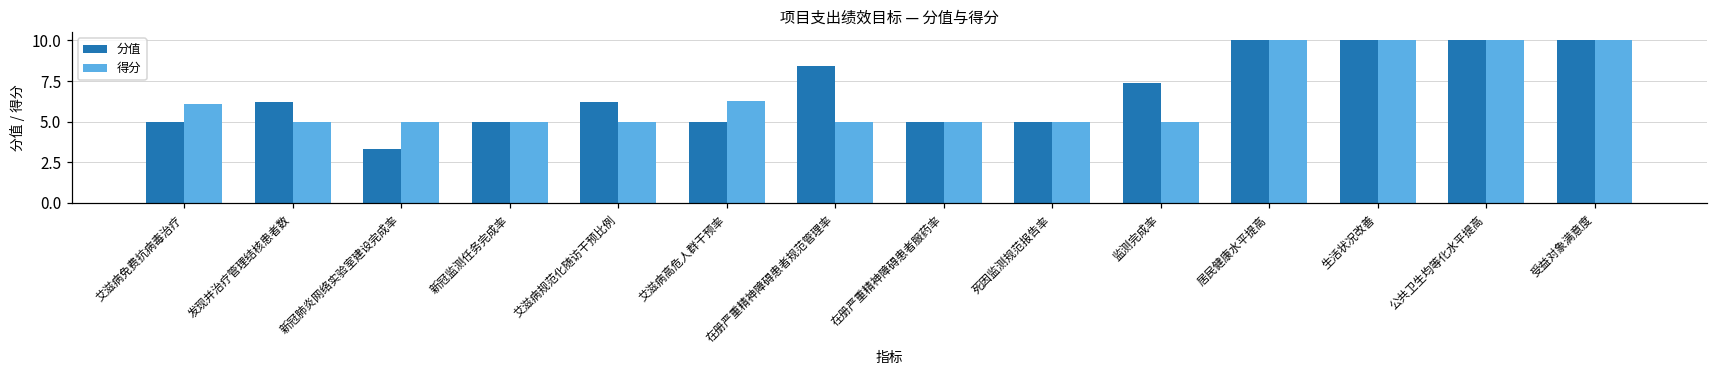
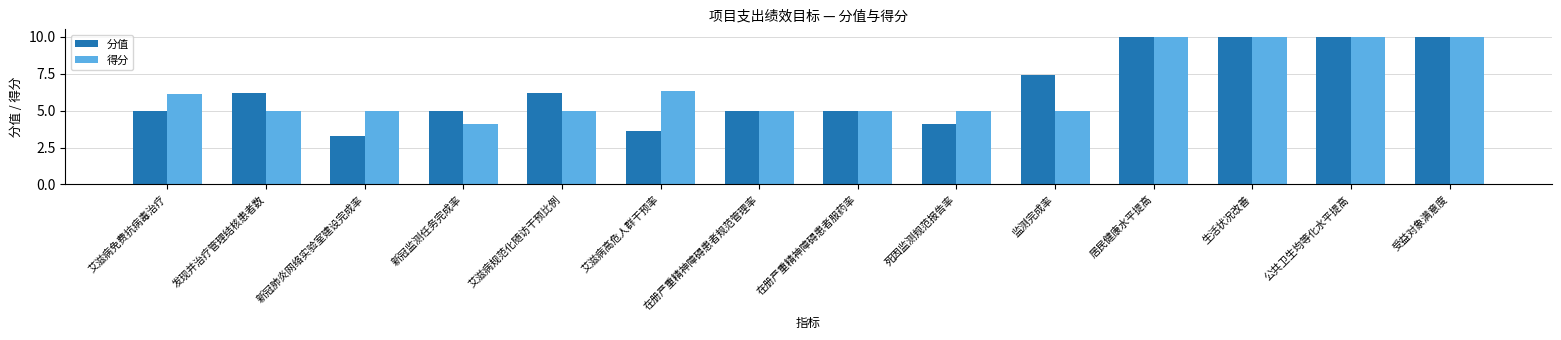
  {
    "分值": {
      "艾滋病免费抗病毒治疗": 5.0,
      "发现并治疗管理结核患者数": 6.2,
      "新冠肺炎网络实验室建设完成率": 3.3,
      "新冠监测任务完成率": 5.0,
      "艾滋病规范化随访干预比例": 6.2,
-     "艾滋病高危人群干预率": 5.0,
-     "在册严重精神障碍患者规范管理率": 8.4,
+     "艾滋病高危人群干预率": 3.6,
+     "在册严重精神障碍患者规范管理率": 5.0,
      "在册严重精神障碍患者服药率": 5.0,
-     "死因监测规范报告率": 5.0,
+     "死因监测规范报告率": 4.1,
      "监测完成率": 7.4,
      "居民健康水平提高": 10.0,
      "生活状况改善": 10.0,
      "公共卫生均等化水平提高": 10.0,
      "受益对象满意度": 10.0
    },
    "得分": {
      "艾滋病免费抗病毒治疗": 6.1,
      "发现并治疗管理结核患者数": 5.0,
      "新冠肺炎网络实验室建设完成率": 5.0,
-     "新冠监测任务完成率": 5.0,
+     "新冠监测任务完成率": 4.1,
      "艾滋病规范化随访干预比例": 5.0,
      "艾滋病高危人群干预率": 6.3,
      "在册严重精神障碍患者规范管理率": 5.0,
      "在册严重精神障碍患者服药率": 5.0,
      "死因监测规范报告率": 5.0,
      "监测完成率": 5.0,
      "居民健康水平提高": 10.0,
      "生活状况改善": 10.0,
      "公共卫生均等化水平提高": 10.0,
      "受益对象满意度": 10.0
    }
  }
